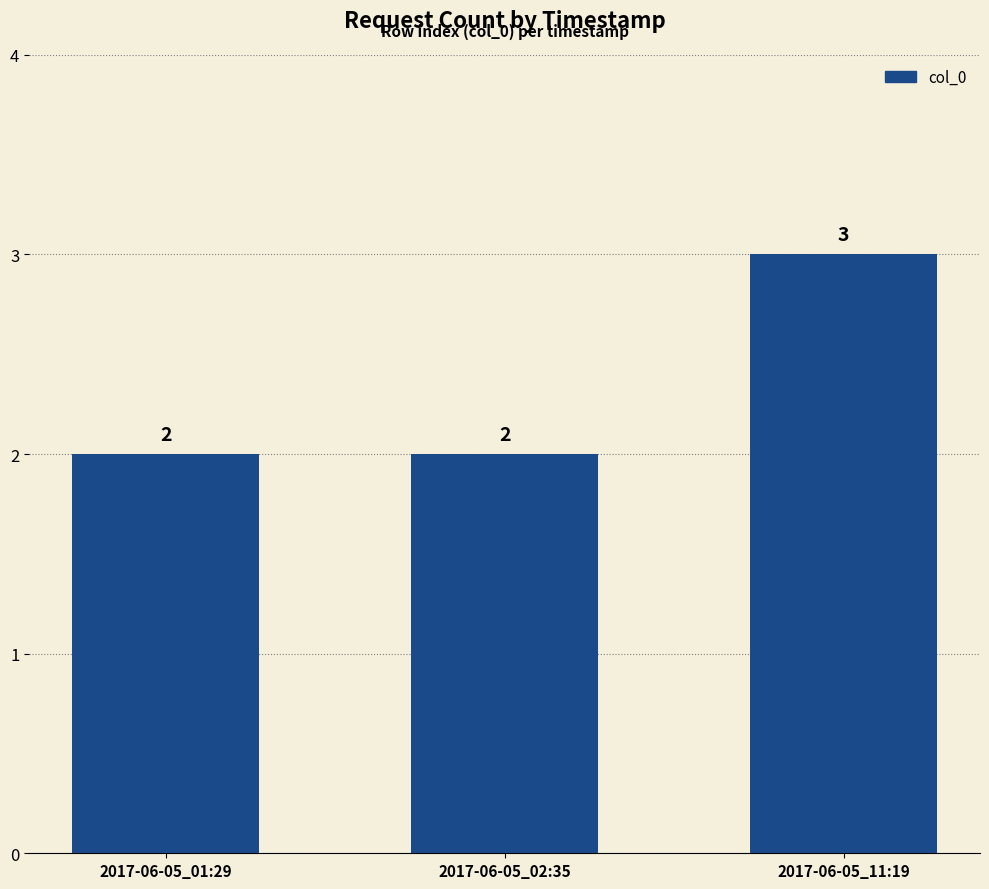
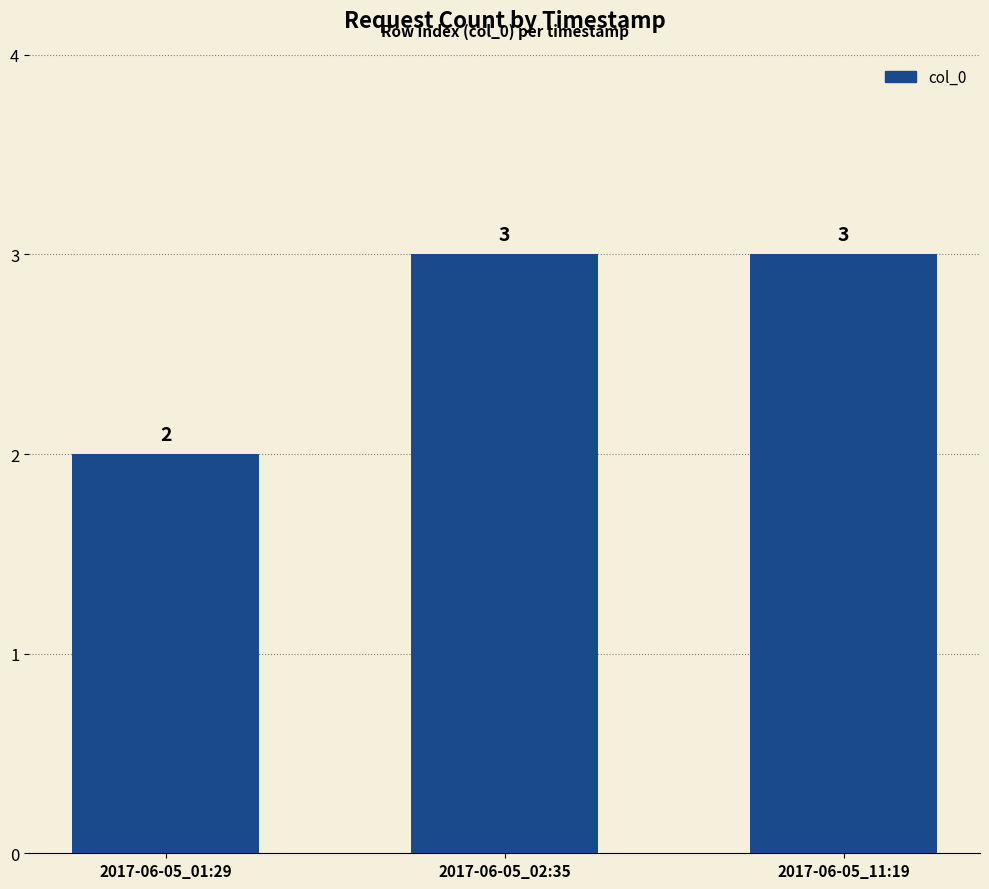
  {
    "2017-06-05_01:29": 2,
-   "2017-06-05_02:35": 2,
+   "2017-06-05_02:35": 3,
    "2017-06-05_11:19": 3
  }
